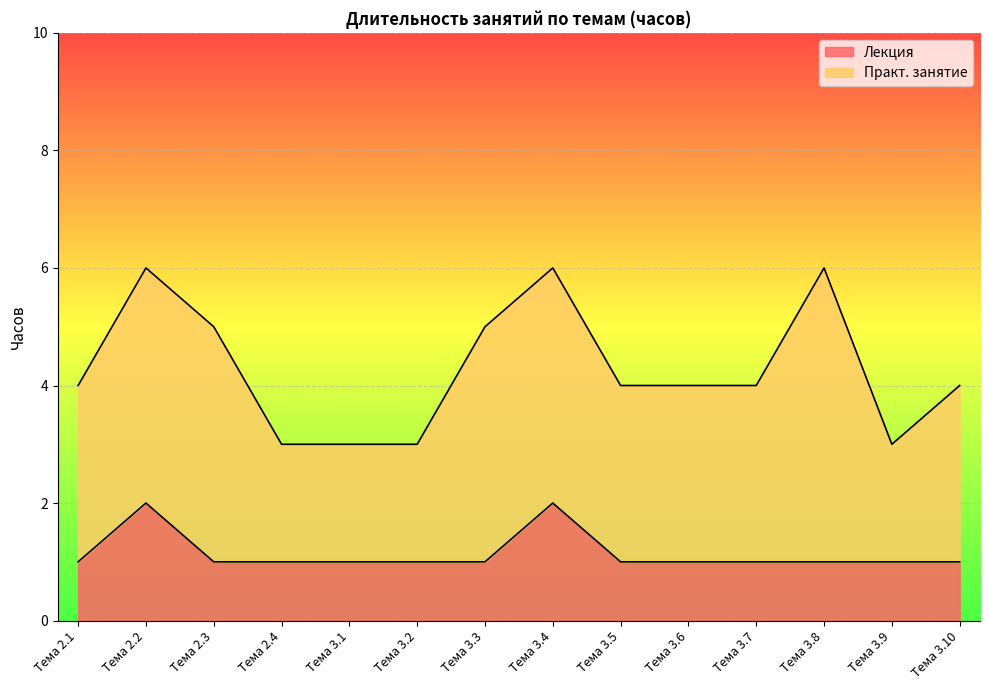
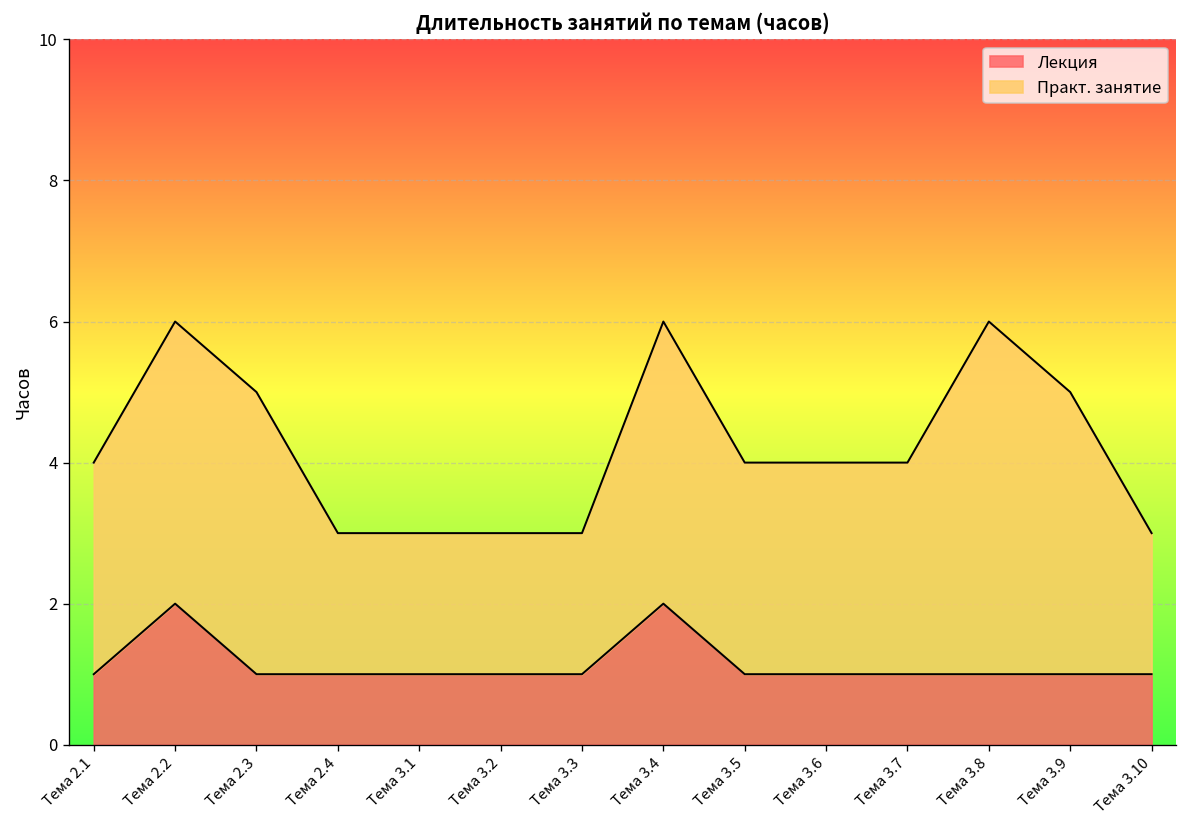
  {
    "Лекция": {
      "Тема 2.1": 1,
      "Тема 2.2": 2,
      "Тема 2.3": 1,
      "Тема 2.4": 1,
      "Тема 3.1": 1,
      "Тема 3.2": 1,
      "Тема 3.3": 1,
      "Тема 3.4": 2,
      "Тема 3.5": 1,
      "Тема 3.6": 1,
      "Тема 3.7": 1,
      "Тема 3.8": 1,
      "Тема 3.9": 1,
      "Тема 3.10": 1
    },
    "Практ. занятие": {
      "Тема 2.1": 3,
      "Тема 2.2": 4,
      "Тема 2.3": 4,
      "Тема 2.4": 2,
      "Тема 3.1": 2,
      "Тема 3.2": 2,
-     "Тема 3.3": 4,
+     "Тема 3.3": 2,
      "Тема 3.4": 4,
      "Тема 3.5": 3,
      "Тема 3.6": 3,
      "Тема 3.7": 3,
      "Тема 3.8": 5,
-     "Тема 3.9": 2,
-     "Тема 3.10": 3
+     "Тема 3.9": 4,
+     "Тема 3.10": 2
    }
  }
